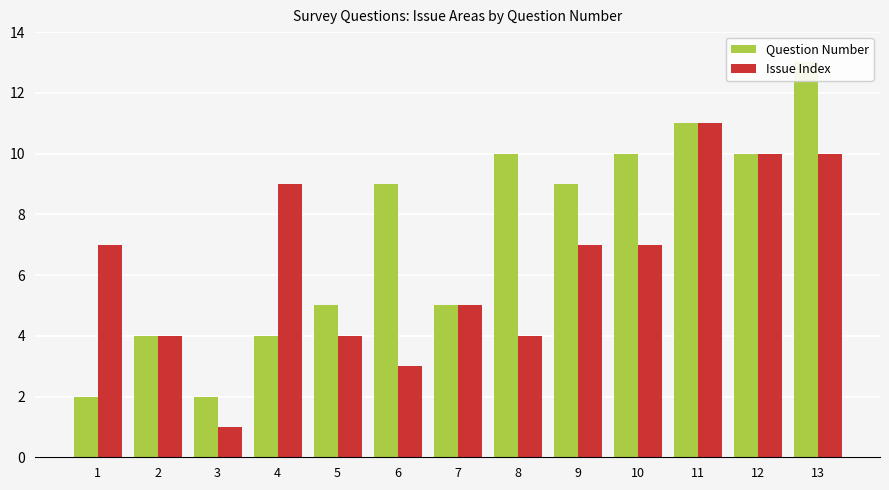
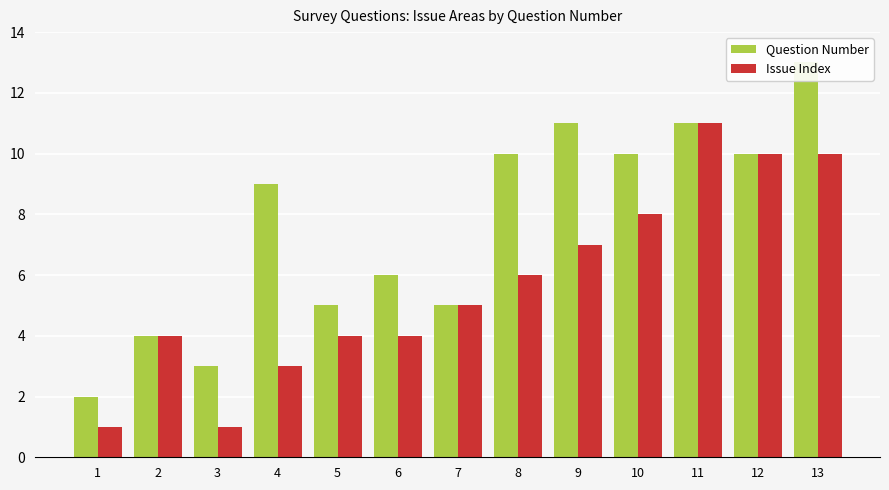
  {
    "Question Number": {
      "1": 2,
      "2": 4,
-     "3": 2,
-     "4": 4,
+     "3": 3,
+     "4": 9,
      "5": 5,
-     "6": 9,
+     "6": 6,
      "7": 5,
      "8": 10,
-     "9": 9,
+     "9": 11,
      "10": 10,
      "11": 11,
      "12": 10
    },
    "Issue Index": {
-     "1": 7,
+     "1": 1,
      "2": 4,
      "3": 1,
-     "4": 9,
+     "4": 3,
      "5": 4,
-     "6": 3,
+     "6": 4,
      "7": 5,
-     "8": 4,
+     "8": 6,
      "9": 7,
-     "10": 7,
+     "10": 8,
      "11": 11,
      "12": 10,
      "13": 10
    }
  }
